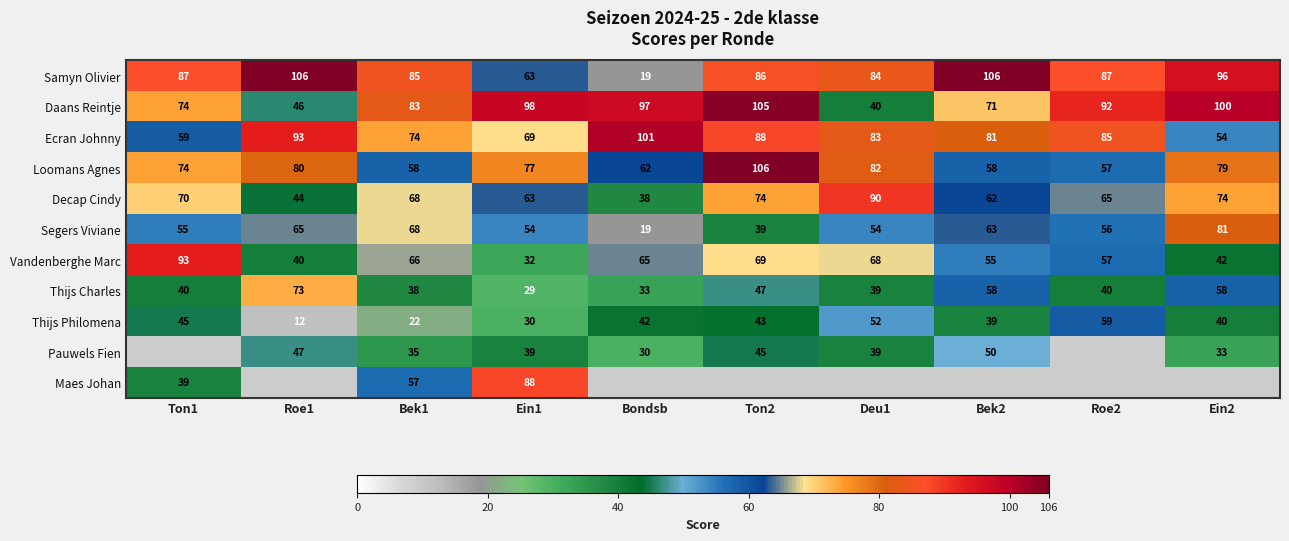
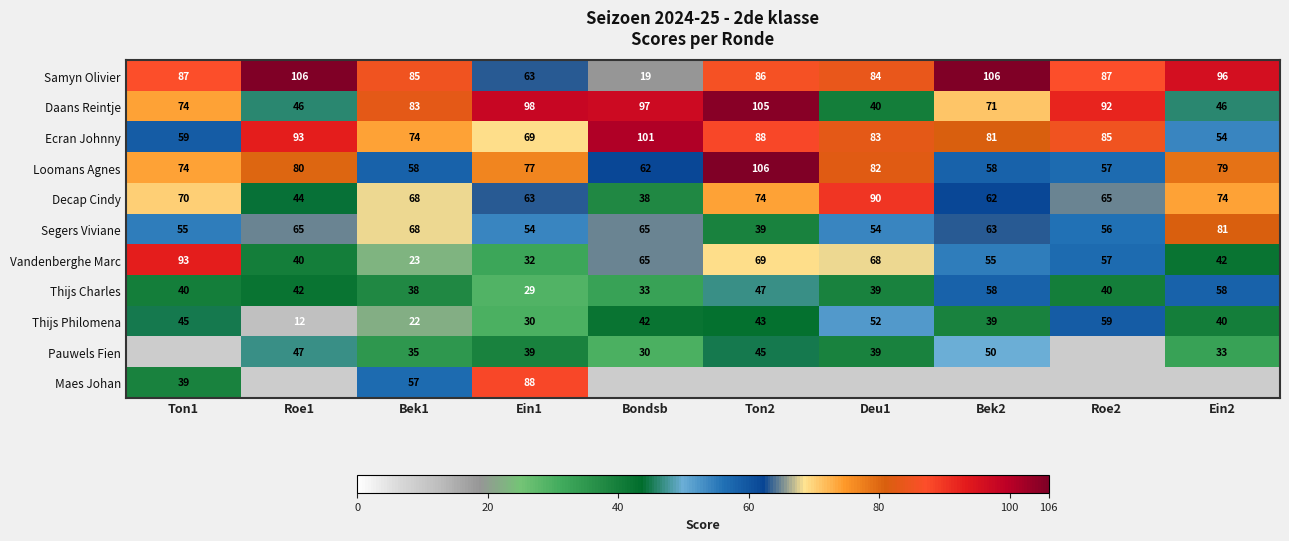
  {
    "Samyn Olivier": {
      "Ton1": 87,
      "Roe1": 106,
      "Bek1": 85,
      "Ein1": 63,
      "Bondsb": 19,
      "Ton2": 86,
      "Deu1": 84,
      "Bek2": 106,
      "Roe2": 87,
      "Ein2": 96
    },
    "Daans Reintje": {
      "Ton1": 74,
      "Roe1": 46,
      "Bek1": 83,
      "Ein1": 98,
      "Bondsb": 97,
      "Ton2": 105,
      "Deu1": 40,
      "Bek2": 71,
      "Roe2": 92,
-     "Ein2": 100
+     "Ein2": 46
    },
    "Ecran Johnny": {
      "Ton1": 59,
      "Roe1": 93,
      "Bek1": 74,
      "Ein1": 69,
      "Bondsb": 101,
      "Ton2": 88,
      "Deu1": 83,
      "Bek2": 81,
      "Roe2": 85,
      "Ein2": 54
    },
    "Loomans Agnes": {
      "Ton1": 74,
      "Roe1": 80,
      "Bek1": 58,
      "Ein1": 77,
      "Bondsb": 62,
      "Ton2": 106,
      "Deu1": 82,
      "Bek2": 58,
      "Roe2": 57,
      "Ein2": 79
    },
    "Decap Cindy": {
      "Ton1": 70,
      "Roe1": 44,
      "Bek1": 68,
      "Ein1": 63,
      "Bondsb": 38,
      "Ton2": 74,
      "Deu1": 90,
      "Bek2": 62,
      "Roe2": 65,
      "Ein2": 74
    },
    "Segers Viviane": {
      "Ton1": 55,
      "Roe1": 65,
      "Bek1": 68,
      "Ein1": 54,
-     "Bondsb": 19,
+     "Bondsb": 65,
      "Ton2": 39,
      "Deu1": 54,
      "Bek2": 63,
      "Roe2": 56,
      "Ein2": 81
    },
    "Vandenberghe Marc": {
      "Ton1": 93,
      "Roe1": 40,
-     "Bek1": 66,
+     "Bek1": 23,
      "Ein1": 32,
      "Bondsb": 65,
      "Ton2": 69,
      "Deu1": 68,
      "Bek2": 55,
      "Roe2": 57,
      "Ein2": 42
    },
    "Thijs Charles": {
      "Ton1": 40,
-     "Roe1": 73,
+     "Roe1": 42,
      "Bek1": 38,
      "Ein1": 29,
      "Bondsb": 33,
      "Ton2": 47,
      "Deu1": 39,
      "Bek2": 58,
      "Roe2": 40,
      "Ein2": 58
    },
    "Thijs Philomena": {
      "Ton1": 45,
      "Roe1": 12,
      "Bek1": 22,
      "Ein1": 30,
      "Bondsb": 42,
      "Ton2": 43,
      "Deu1": 52,
      "Bek2": 39,
      "Roe2": 59,
      "Ein2": 40
    },
    "Pauwels Fien": {
      "Roe1": 47,
      "Bek1": 35,
      "Ein1": 39,
      "Bondsb": 30,
      "Ton2": 45,
      "Deu1": 39,
      "Bek2": 50,
      "Ein2": 33
    },
    "Maes Johan": {
      "Ton1": 39,
      "Bek1": 57,
      "Ein1": 88
    }
  }
